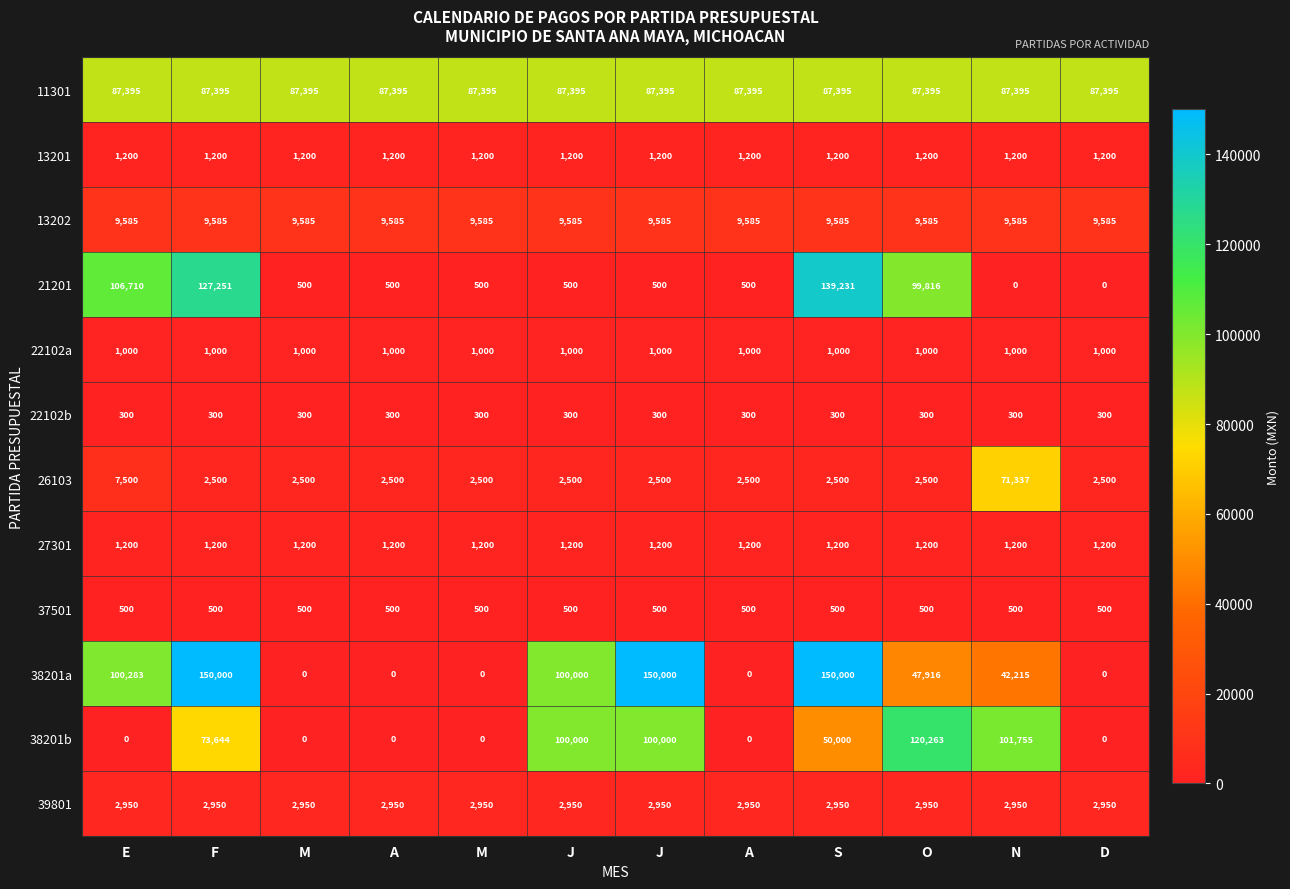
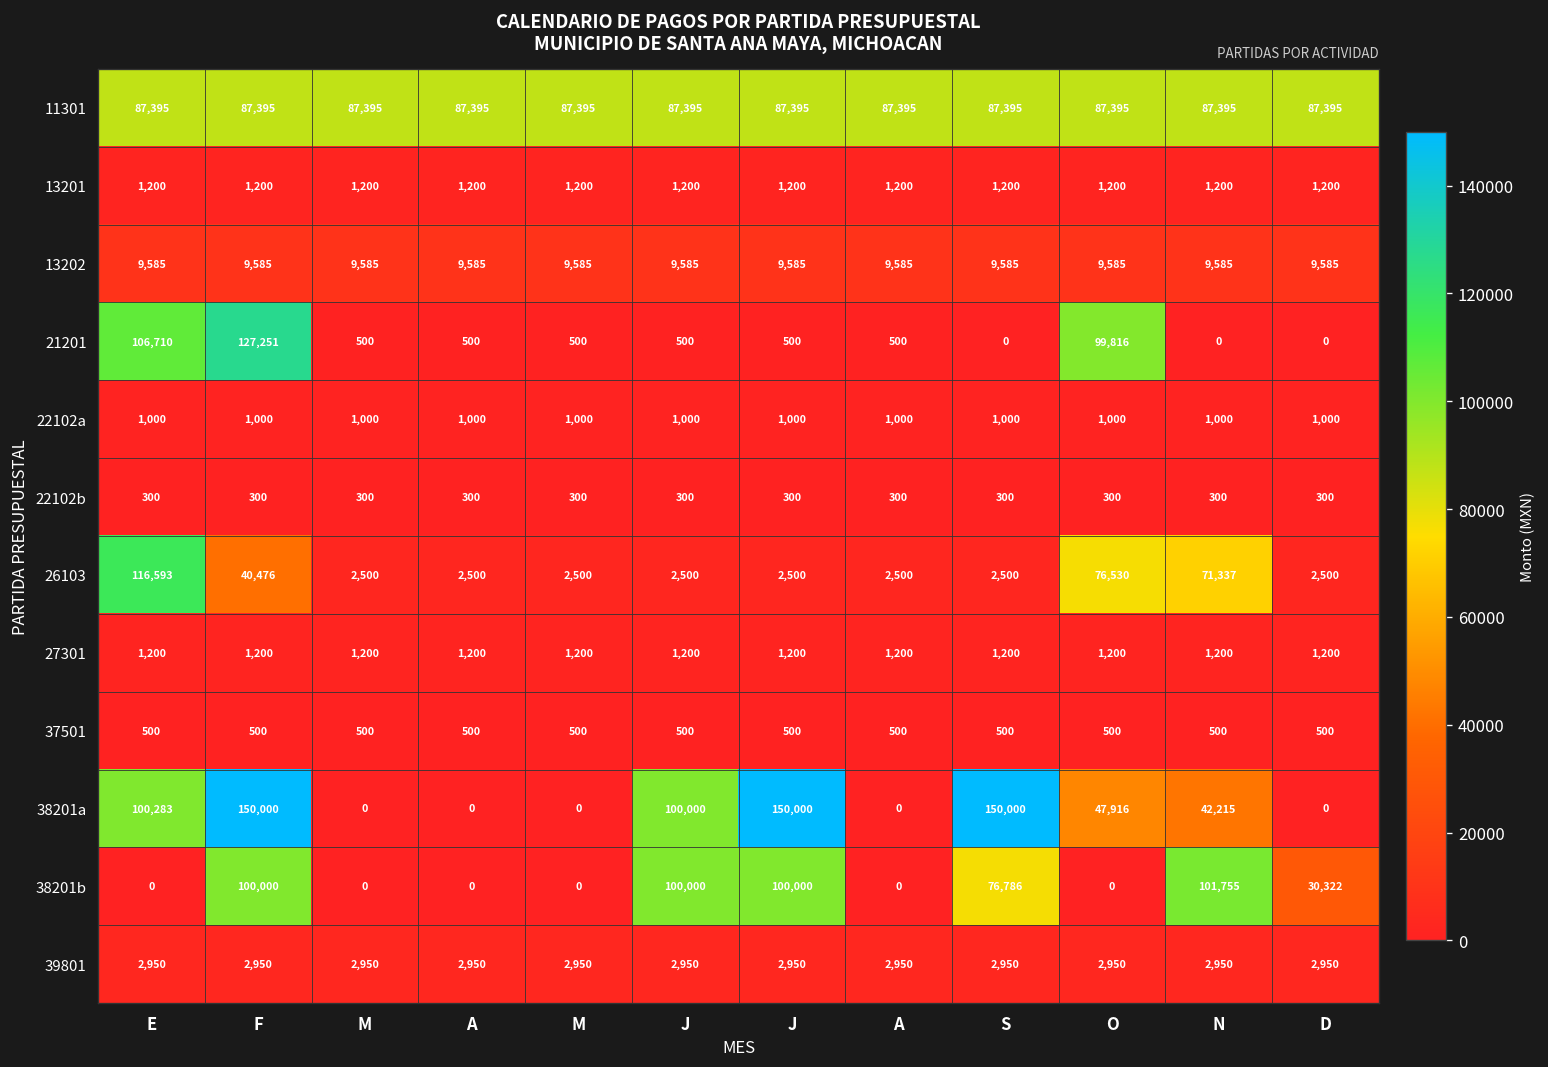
  {
    "11301": {
      "E": "87,395",
      "F": "87,395",
      "S": "87,395",
      "O": "87,395",
      "N": "87,395",
      "D": "87,395"
    },
    "13201": {
      "E": "1,200",
      "F": "1,200",
      "S": "1,200",
      "O": "1,200",
      "N": "1,200",
      "D": "1,200"
    },
    "13202": {
      "E": "9,585",
      "F": "9,585",
      "S": "9,585",
      "O": "9,585",
      "N": "9,585",
      "D": "9,585"
    },
    "21201": {
      "E": "106,710",
      "F": "127,251",
-     "S": "139,231",
+     "S": "0",
      "O": "99,816",
      "N": "0",
      "D": "0"
    },
    "22102a": {
      "E": "1,000",
      "F": "1,000",
      "S": "1,000",
      "O": "1,000",
      "N": "1,000",
      "D": "1,000"
    },
    "22102b": {
      "E": "300",
      "F": "300",
      "S": "300",
      "O": "300",
      "N": "300",
      "D": "300"
    },
    "26103": {
-     "E": "7,500",
-     "F": "2,500",
+     "E": "116,593",
+     "F": "40,476",
      "S": "2,500",
-     "O": "2,500",
+     "O": "76,530",
      "N": "71,337",
      "D": "2,500"
    },
    "27301": {
      "E": "1,200",
      "F": "1,200",
      "S": "1,200",
      "O": "1,200",
      "N": "1,200",
      "D": "1,200"
    },
    "37501": {
      "E": "500",
      "F": "500",
      "S": "500",
      "O": "500",
      "N": "500",
      "D": "500"
    },
    "38201a": {
      "E": "100,283",
      "F": "150,000",
      "S": "150,000",
      "O": "47,916",
      "N": "42,215",
      "D": "0"
    },
    "38201b": {
      "E": "0",
-     "F": "73,644",
-     "S": "50,000",
-     "O": "120,263",
+     "F": "100,000",
+     "S": "76,786",
+     "O": "0",
      "N": "101,755",
-     "D": "0"
+     "D": "30,322"
    },
    "39801": {
      "E": "2,950",
      "F": "2,950",
      "S": "2,950",
      "O": "2,950",
      "N": "2,950",
      "D": "2,950"
    }
  }
